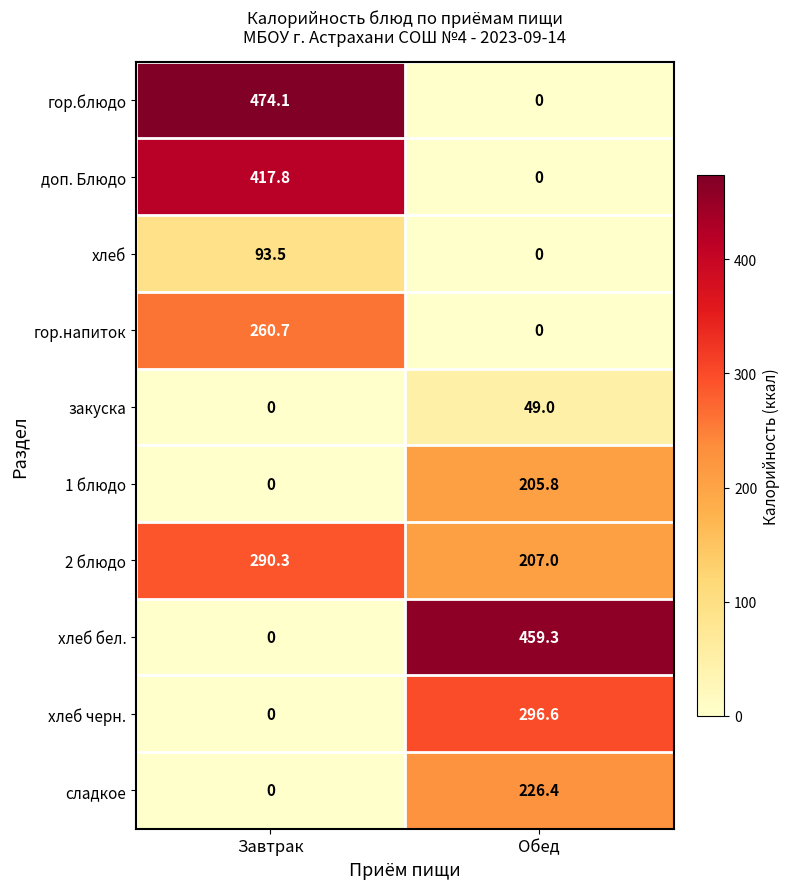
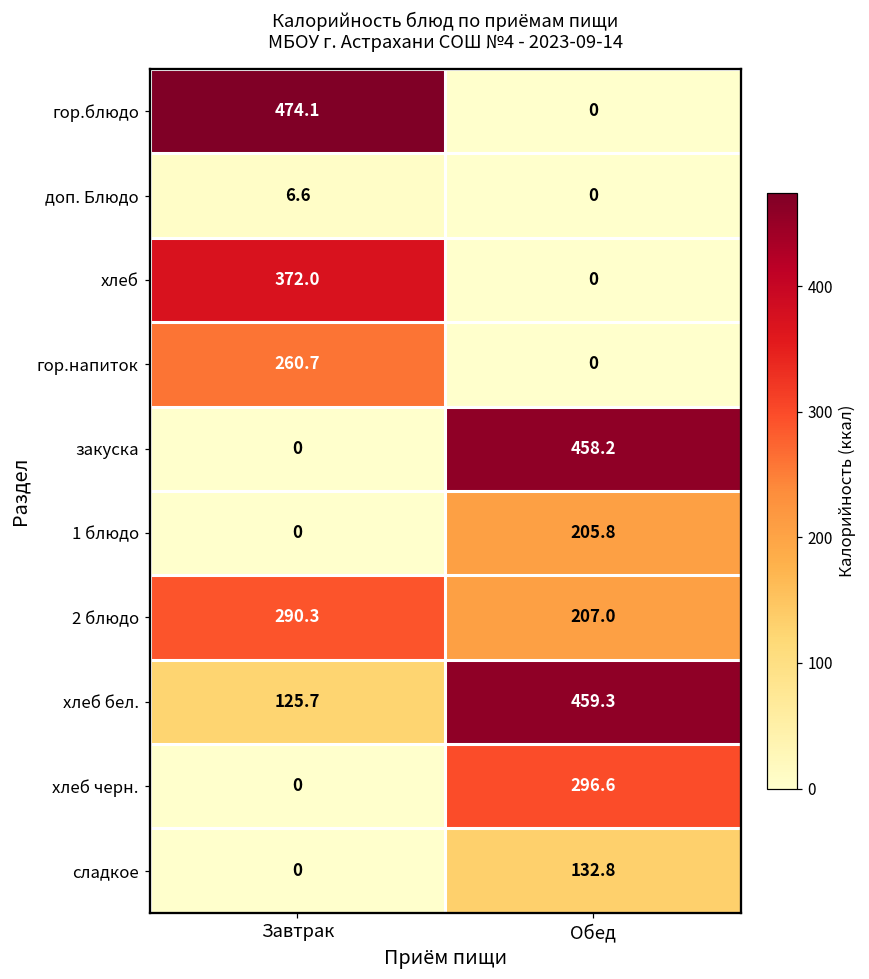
  {
    "гор.блюдо": {
      "Завтрак": 474.1,
      "Обед": 0
    },
    "доп. Блюдо": {
-     "Завтрак": 417.8,
+     "Завтрак": 6.6,
      "Обед": 0
    },
    "хлеб": {
-     "Завтрак": 93.5,
+     "Завтрак": 372.0,
      "Обед": 0
    },
    "гор.напиток": {
      "Завтрак": 260.7,
      "Обед": 0
    },
    "закуска": {
      "Завтрак": 0,
-     "Обед": 49.0
+     "Обед": 458.2
    },
    "1 блюдо": {
      "Завтрак": 0,
      "Обед": 205.8
    },
    "2 блюдо": {
      "Завтрак": 290.3,
      "Обед": 207.0
    },
    "хлеб бел.": {
-     "Завтрак": 0,
+     "Завтрак": 125.7,
      "Обед": 459.3
    },
    "хлеб черн.": {
      "Завтрак": 0,
      "Обед": 296.6
    },
    "сладкое": {
      "Завтрак": 0,
-     "Обед": 226.4
+     "Обед": 132.8
    }
  }
